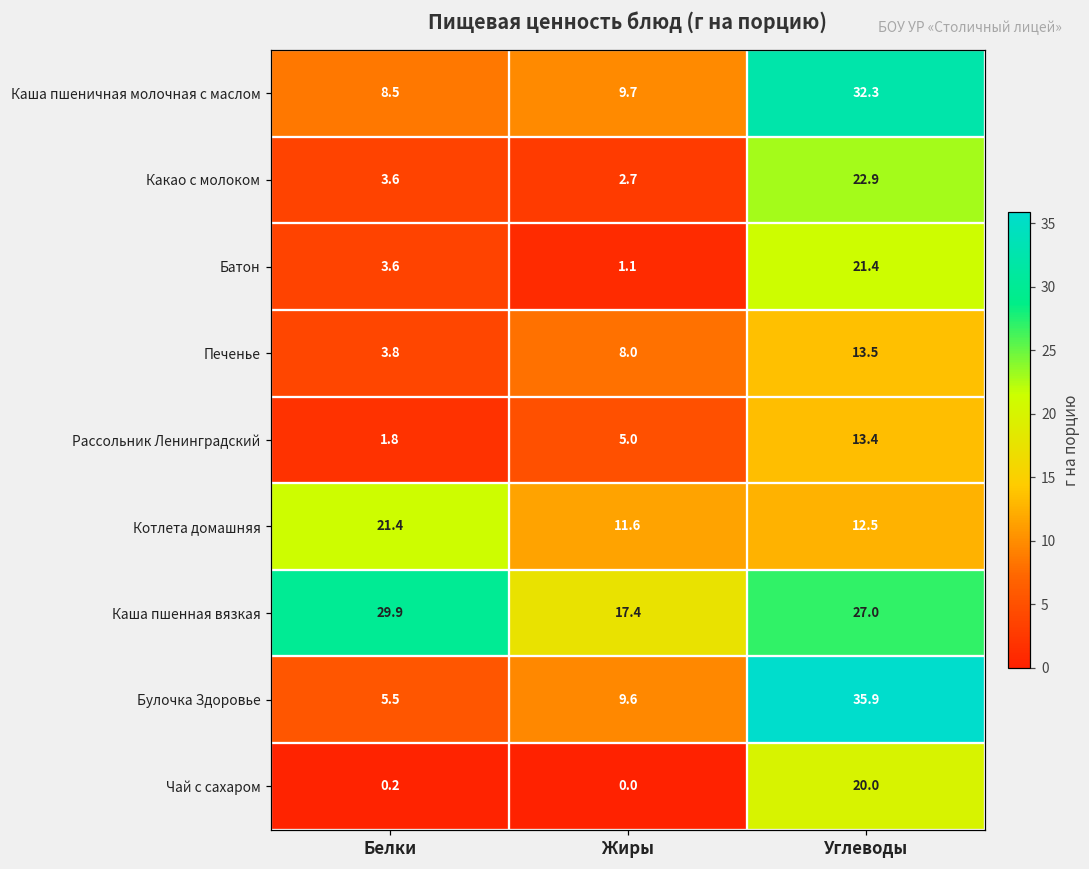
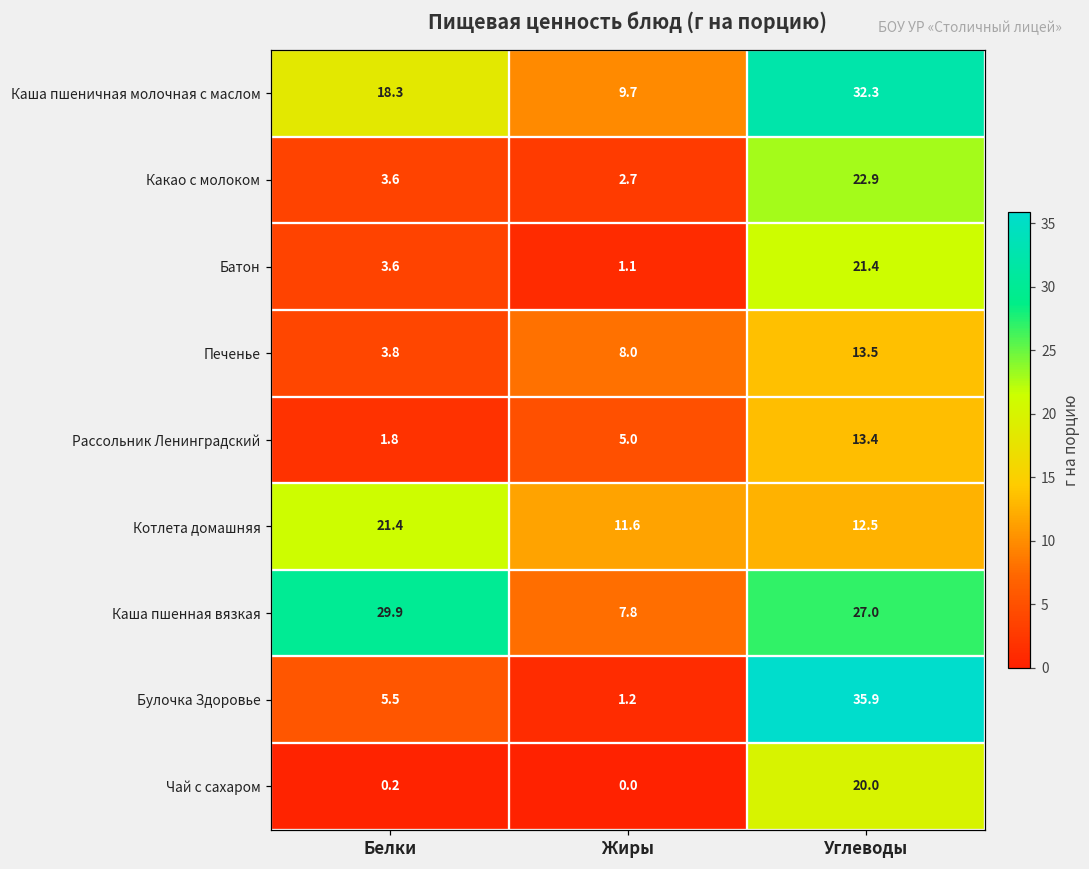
  {
    "Каша пшеничная молочная с маслом": {
-     "Белки": 8.5,
+     "Белки": 18.3,
      "Жиры": 9.7,
      "Углеводы": 32.3
    },
    "Какао с молоком": {
      "Белки": 3.6,
      "Жиры": 2.7,
      "Углеводы": 22.9
    },
    "Батон": {
      "Белки": 3.6,
      "Жиры": 1.1,
      "Углеводы": 21.4
    },
    "Печенье": {
      "Белки": 3.8,
      "Жиры": 8.0,
      "Углеводы": 13.5
    },
    "Рассольник Ленинградский": {
      "Белки": 1.8,
      "Жиры": 5.0,
      "Углеводы": 13.4
    },
    "Котлета домашняя": {
      "Белки": 21.4,
      "Жиры": 11.6,
      "Углеводы": 12.5
    },
    "Каша пшенная вязкая": {
      "Белки": 29.9,
-     "Жиры": 17.4,
+     "Жиры": 7.8,
      "Углеводы": 27.0
    },
    "Булочка Здоровье": {
      "Белки": 5.5,
-     "Жиры": 9.6,
+     "Жиры": 1.2,
      "Углеводы": 35.9
    },
    "Чай с сахаром": {
      "Белки": 0.2,
      "Жиры": 0.0,
      "Углеводы": 20.0
    }
  }
